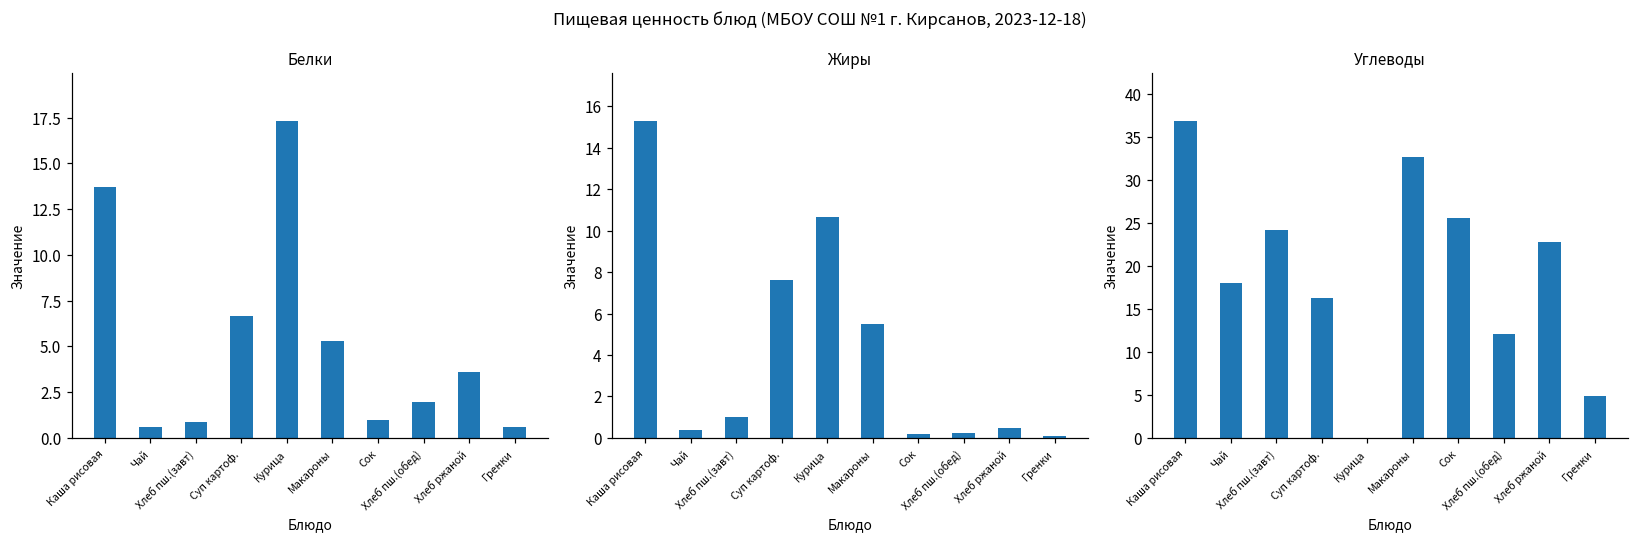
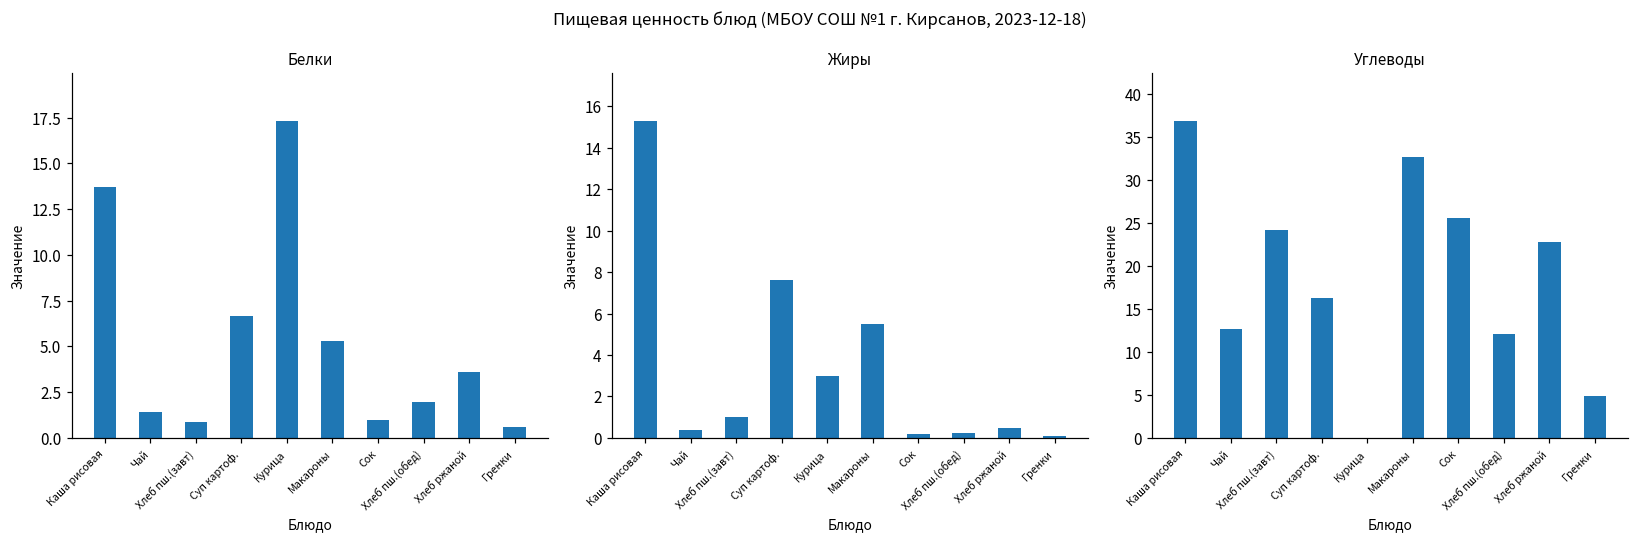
  {
    "Белки": {
      "Каша рисовая": 13.7,
-     "Чай": 0.6,
+     "Чай": 1.4,
      "Хлеб пш.(завт)": 0.9,
      "Суп картоф.": 6.7,
      "Курица": 17.3,
      "Макароны": 5.3,
      "Сок": 1.0,
      "Хлеб пш.(обед)": 2.0,
      "Хлеб ржаной": 3.6,
      "Гренки": 0.6
    },
    "Жиры": {
      "Каша рисовая": 15.3,
      "Чай": 0.4,
      "Хлеб пш.(завт)": 1.0,
      "Суп картоф.": 7.6,
-     "Курица": 10.7,
+     "Курица": 3.0,
      "Макароны": 5.5,
      "Сок": 0.2,
      "Хлеб пш.(обед)": 0.3,
      "Хлеб ржаной": 0.5
    },
    "Углеводы": {
      "Каша рисовая": 37,
-     "Чай": 18,
+     "Чай": 13,
      "Хлеб пш.(завт)": 24,
      "Суп картоф.": 16,
      "Курица": 0,
      "Макароны": 33,
      "Сок": 26,
      "Хлеб пш.(обед)": 12,
      "Хлеб ржаной": 23,
      "Гренки": 5
    }
  }
